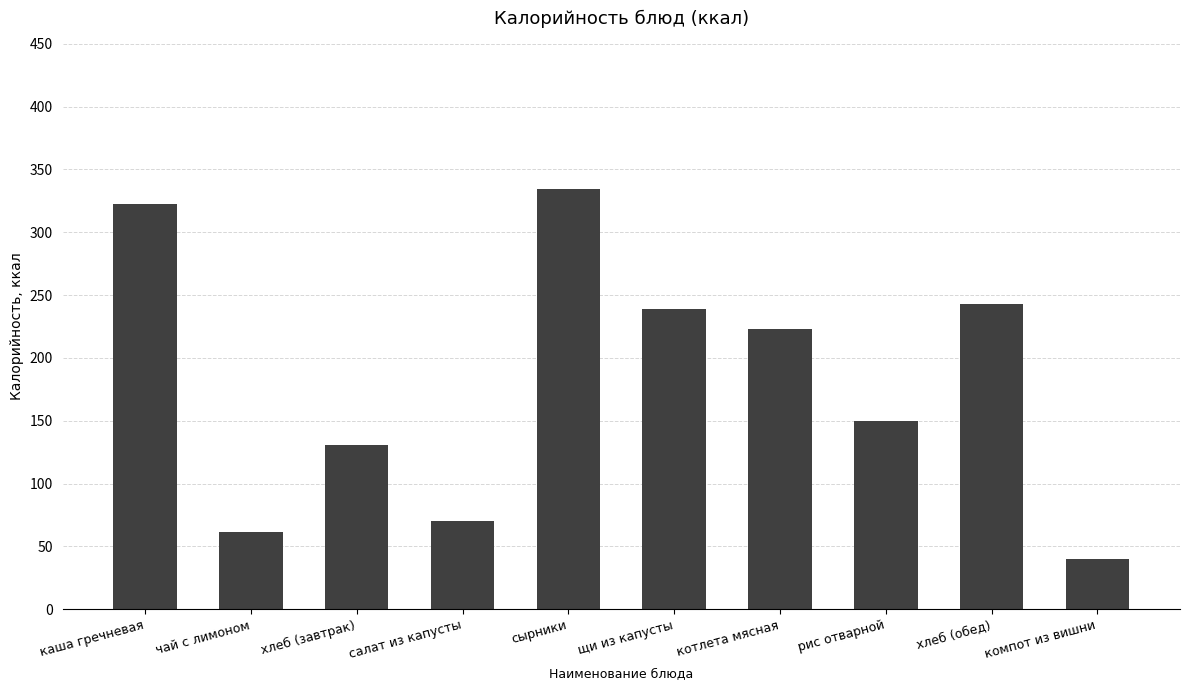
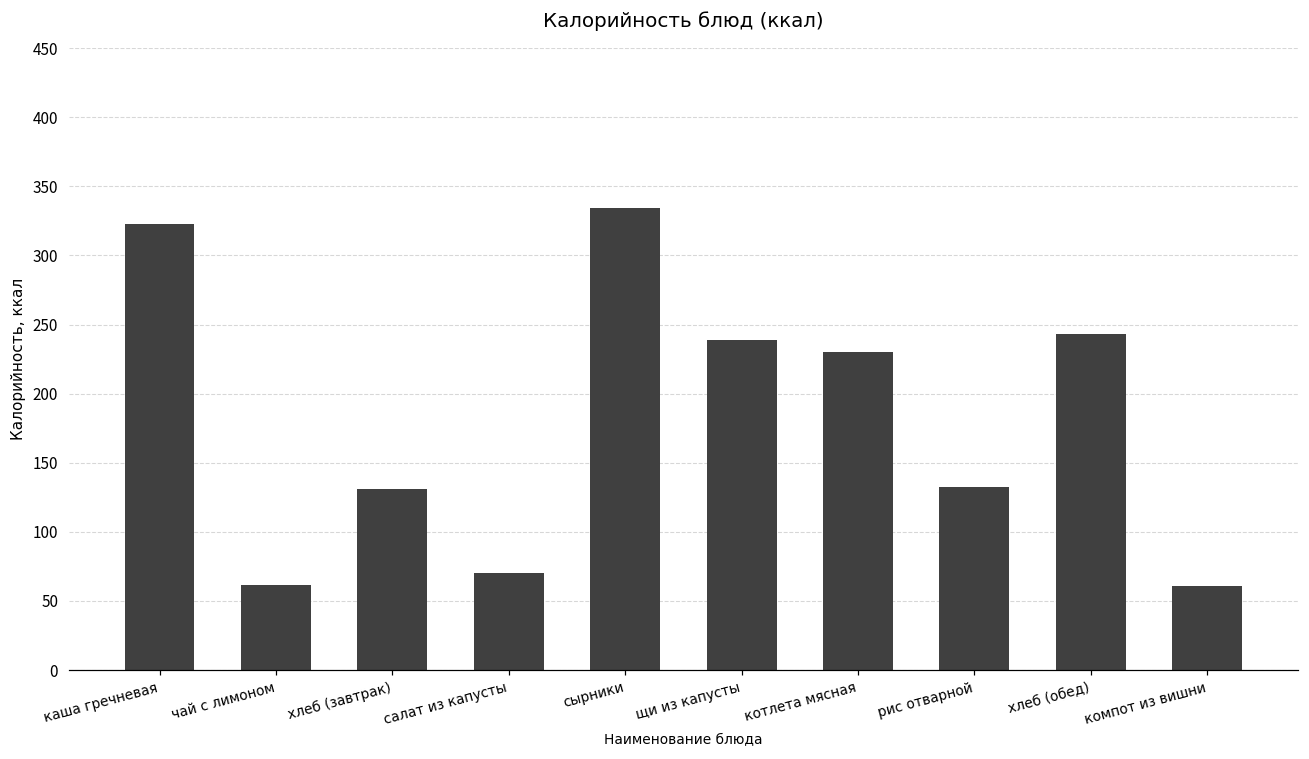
  {
    "каша гречневая": 323,
    "чай с лимоном": 62,
    "хлеб (завтрак)": 131,
    "салат из капусты": 70,
    "сырники": 334,
    "щи из капусты": 239,
-   "котлета мясная": 223,
-   "рис отварной": 150,
+   "котлета мясная": 230,
+   "рис отварной": 132,
    "хлеб (обед)": 243,
-   "компот из вишни": 40
+   "компот из вишни": 61
  }
